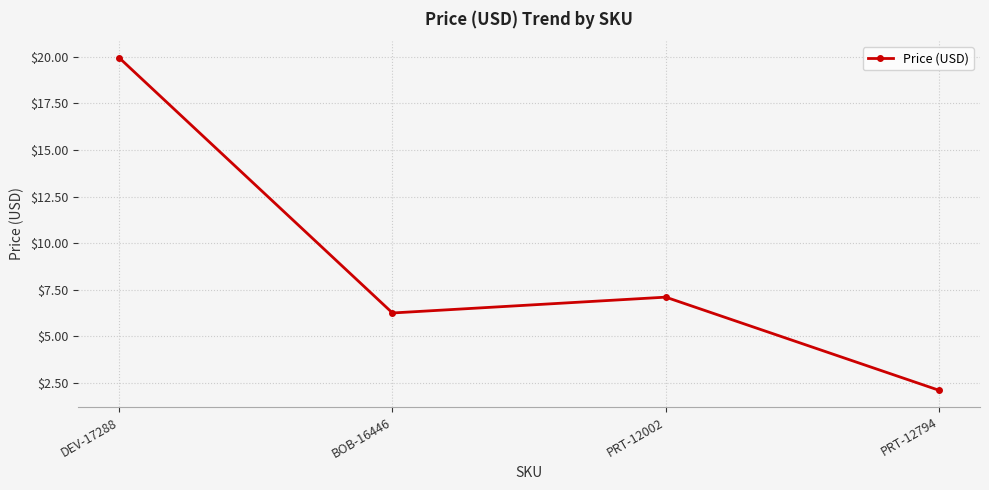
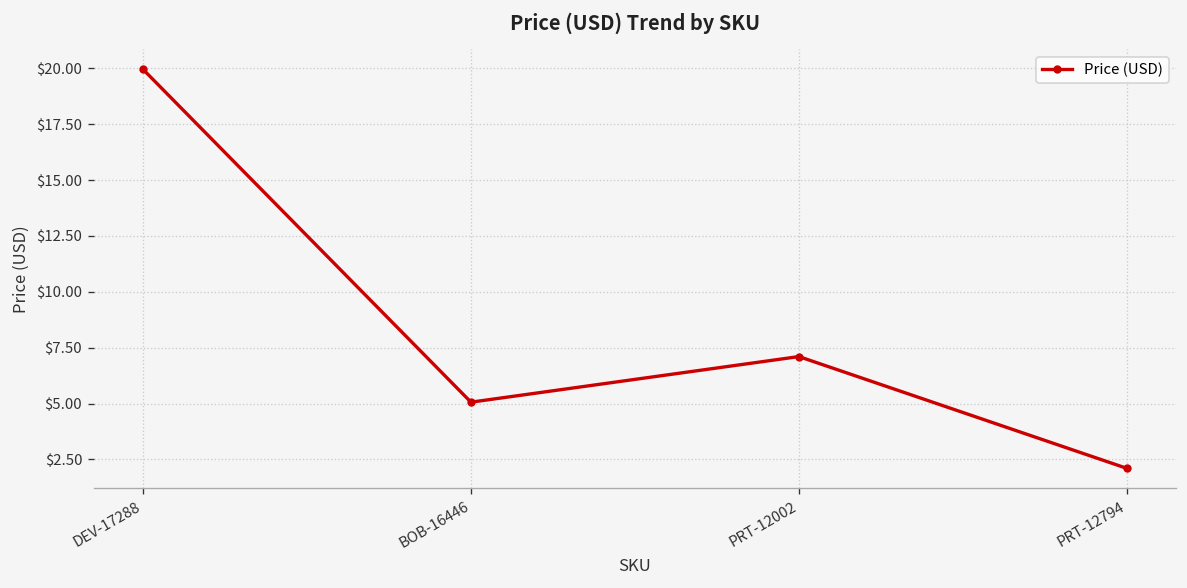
  {
    "DEV-17288": "$20.0",
-   "BOB-16446": "$6.3",
+   "BOB-16446": "$5.1",
    "PRT-12002": "$7.1",
    "PRT-12794": "$2.1"
  }
